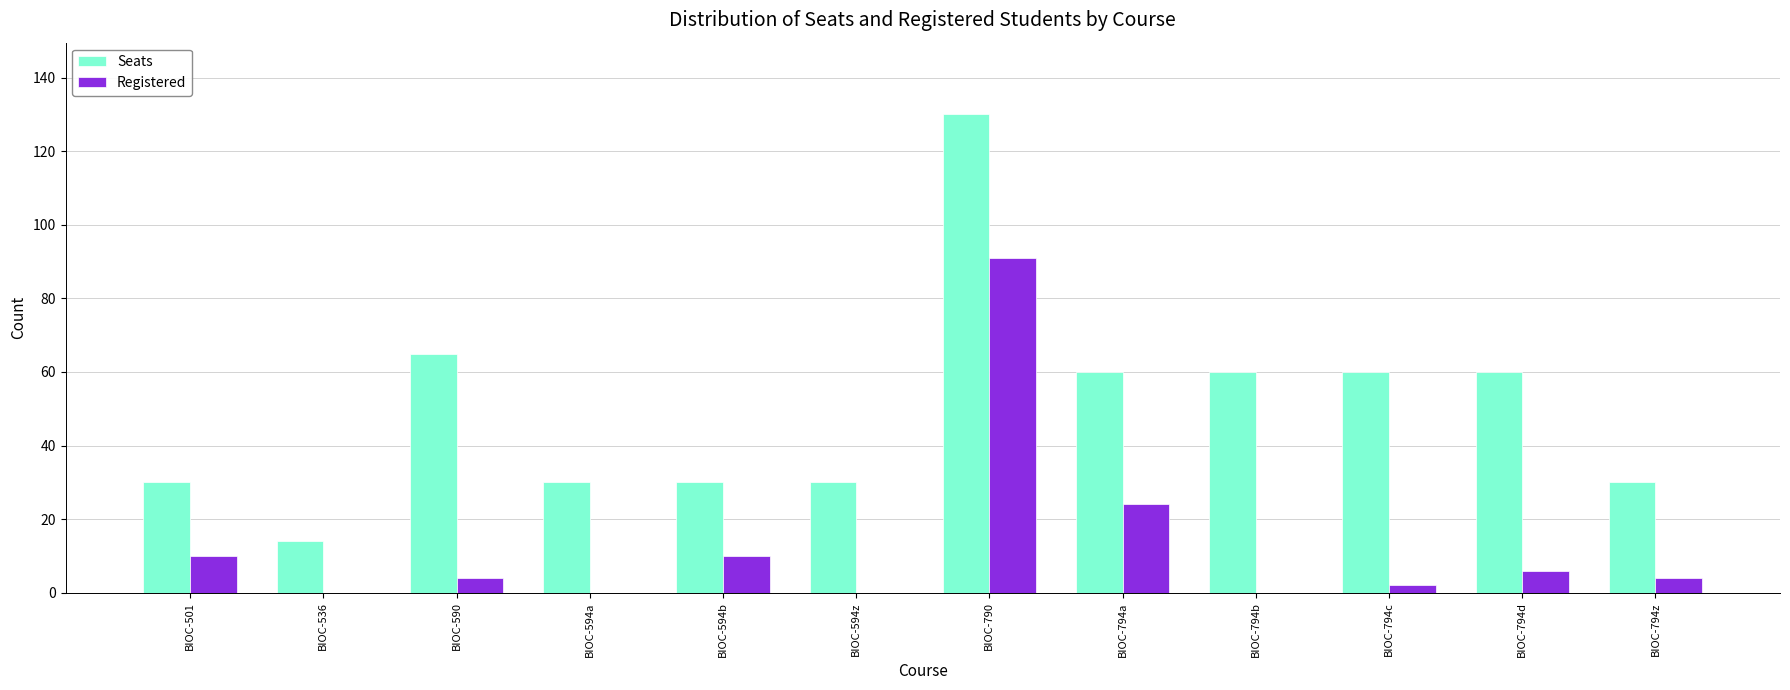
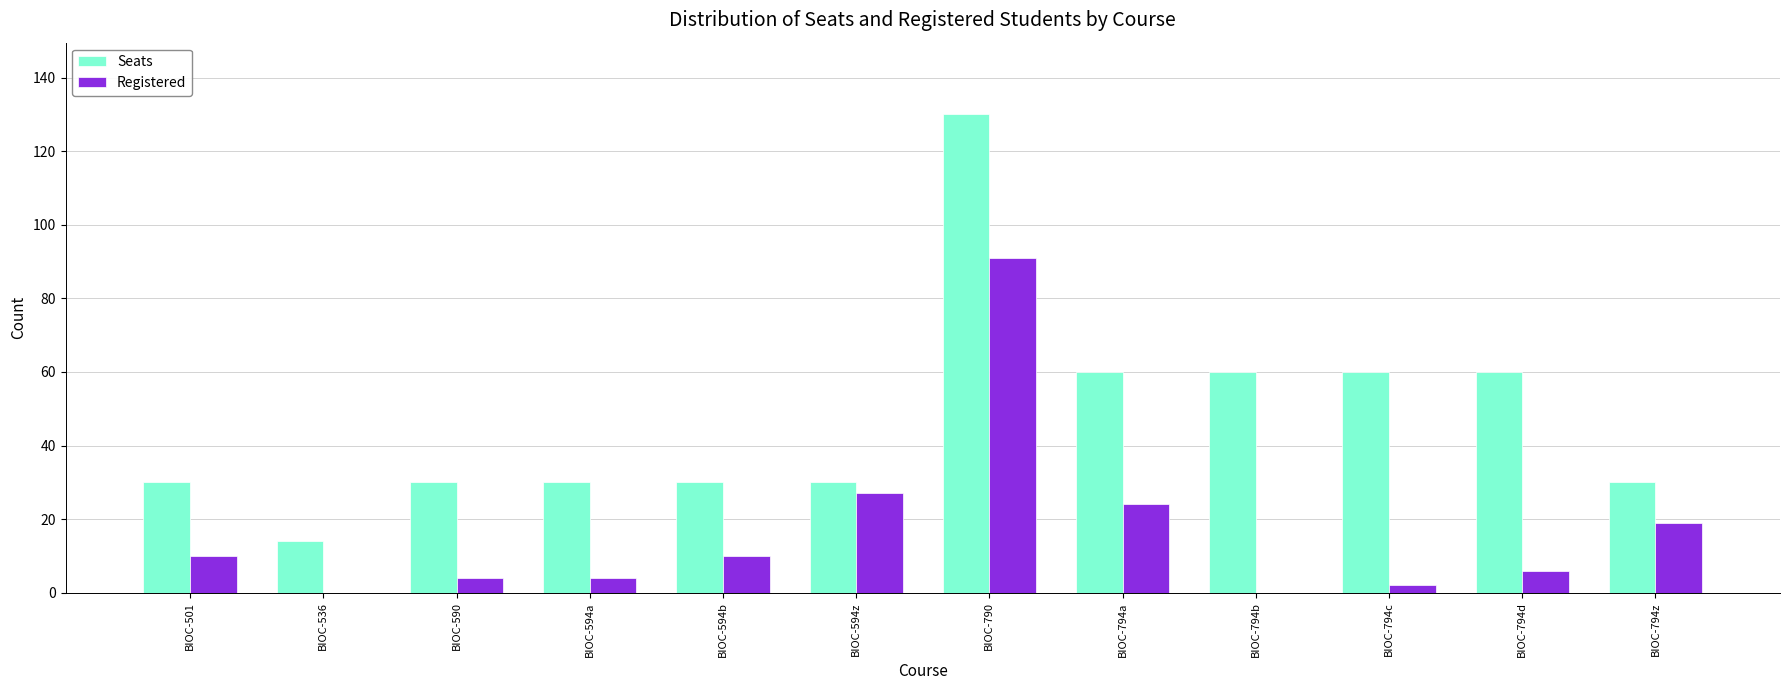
  {
    "Seats": {
      "BIOC-501": 30,
      "BIOC-536": 14,
-     "BIOC-590": 65,
+     "BIOC-590": 30,
      "BIOC-594a": 30,
      "BIOC-594b": 30,
      "BIOC-594z": 30,
      "BIOC-790": 130,
      "BIOC-794a": 60,
      "BIOC-794b": 60,
      "BIOC-794c": 60,
      "BIOC-794d": 60,
      "BIOC-794z": 30
    },
    "Registered": {
      "BIOC-501": 10,
      "BIOC-536": 0,
      "BIOC-590": 4,
-     "BIOC-594a": 0,
+     "BIOC-594a": 4,
      "BIOC-594b": 10,
-     "BIOC-594z": 0,
+     "BIOC-594z": 27,
      "BIOC-790": 91,
      "BIOC-794a": 24,
      "BIOC-794b": 0,
      "BIOC-794c": 2,
      "BIOC-794d": 6,
-     "BIOC-794z": 4
+     "BIOC-794z": 19
    }
  }
